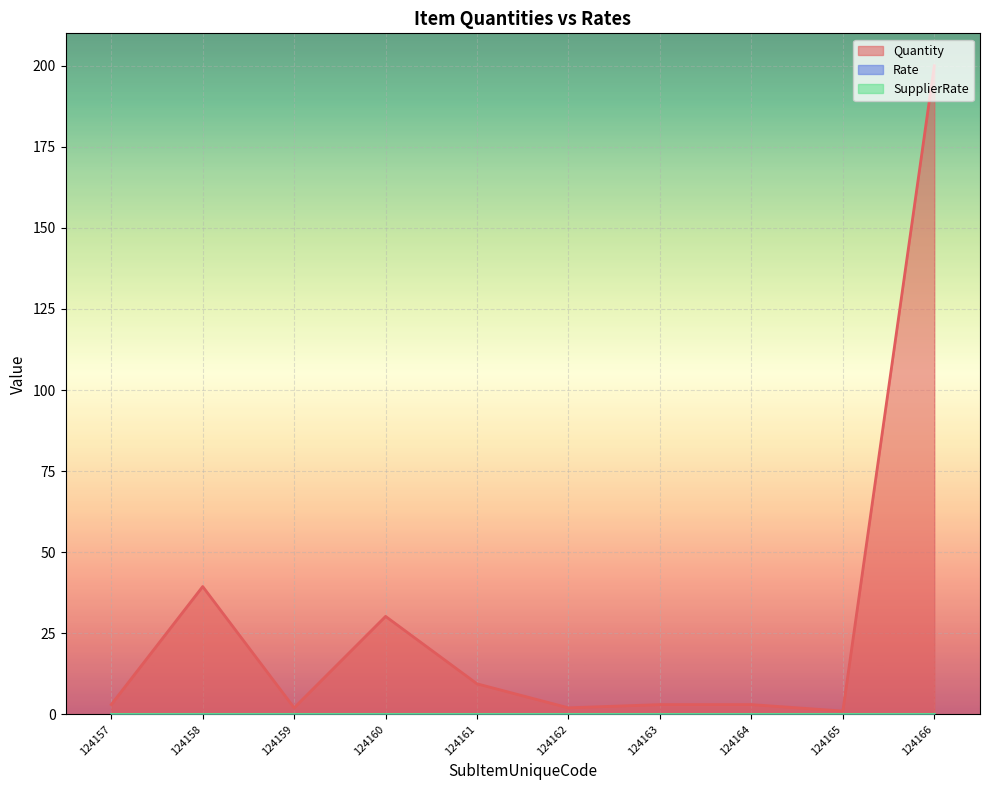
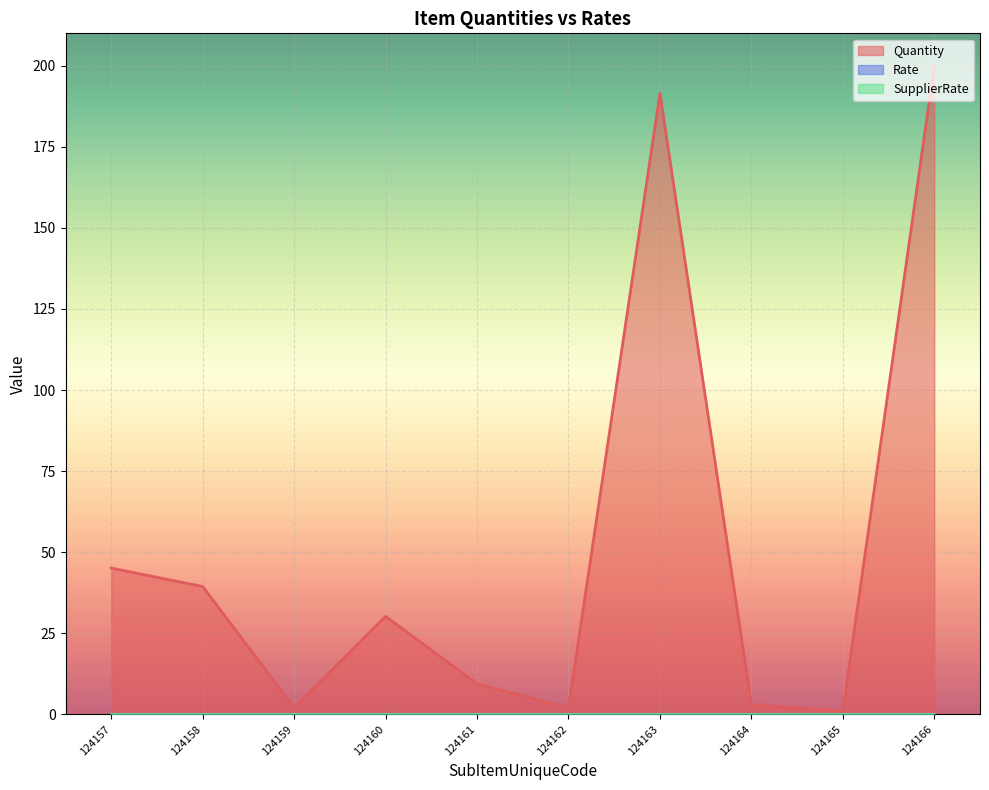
  {
    "Quantity": {
-     "124157": 3,
+     "124157": 45,
      "124158": 39,
      "124159": 2,
      "124160": 30,
      "124161": 9,
      "124162": 2,
-     "124163": 3,
+     "124163": 192,
      "124164": 3,
      "124165": 1
    },
    "SupplierRate": {
      "124157": 0,
      "124158": 0,
      "124159": 0,
      "124160": 0,
      "124161": 0,
      "124162": 0,
      "124163": 0,
      "124164": 0,
      "124165": 0,
      "124166": 0
    }
  }
